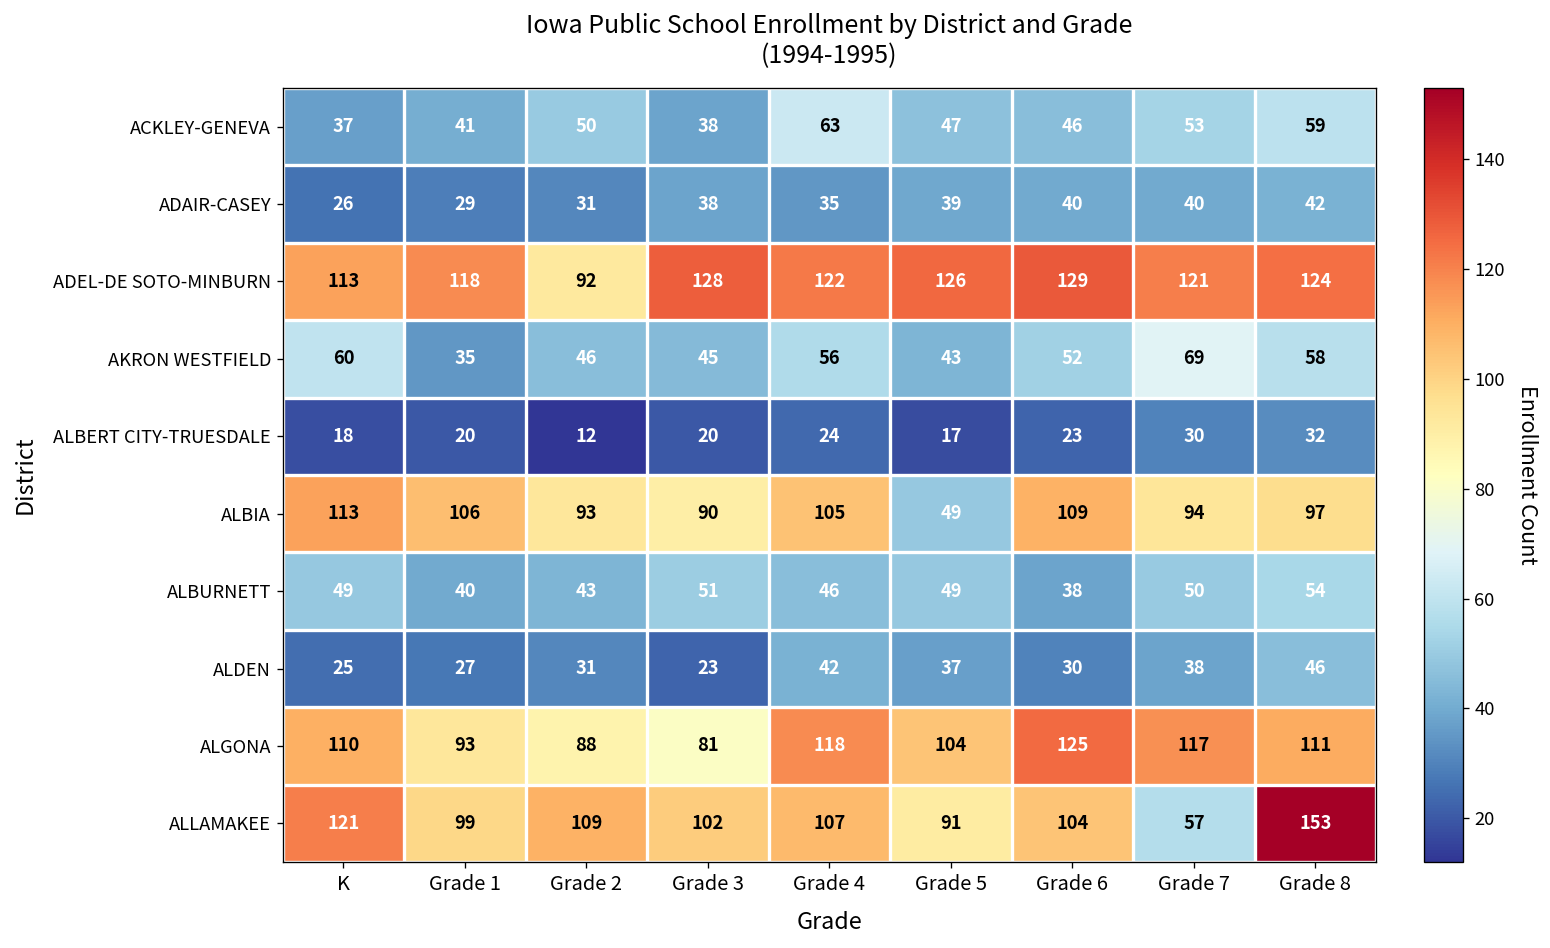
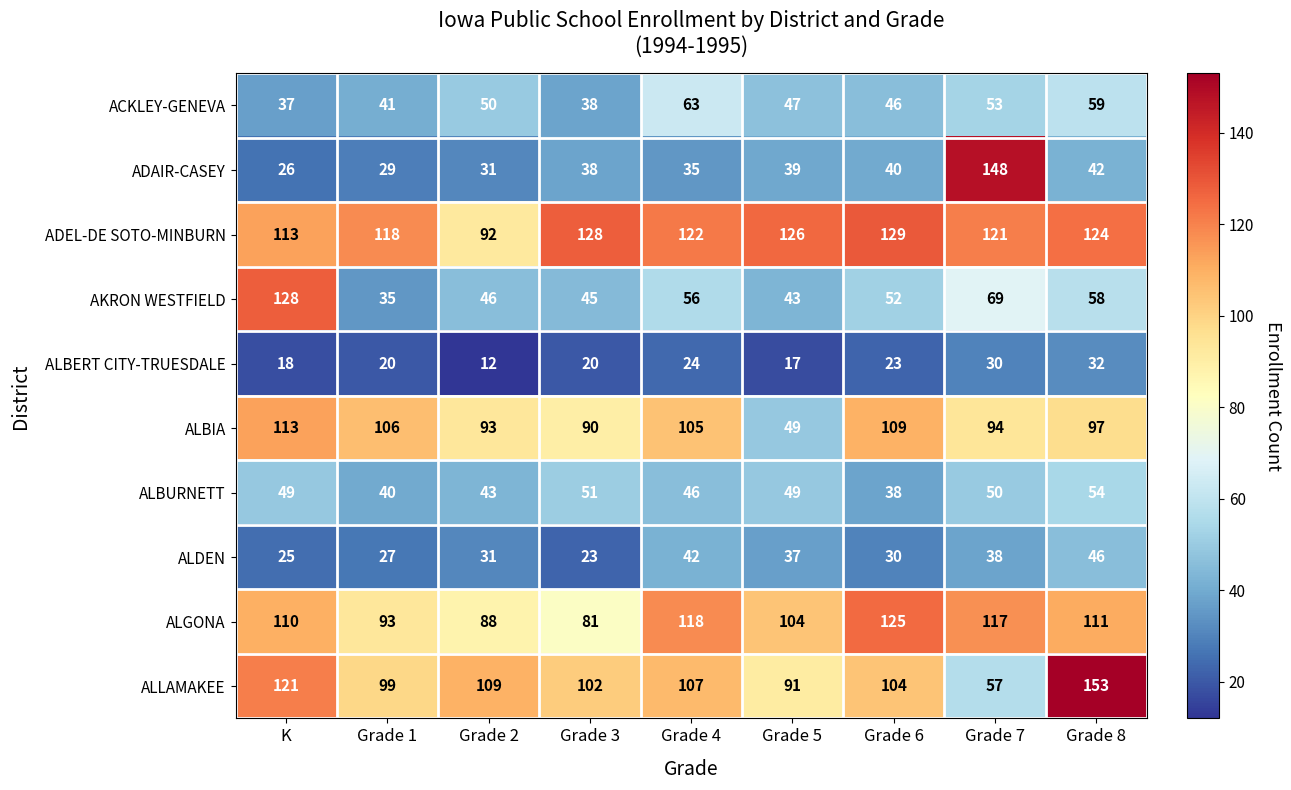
  {
    "ACKLEY-GENEVA": {
      "K": 37,
      "Grade 1": 41,
      "Grade 2": 50,
      "Grade 3": 38,
      "Grade 4": 63,
      "Grade 5": 47,
      "Grade 6": 46,
      "Grade 7": 53,
      "Grade 8": 59
    },
    "ADAIR-CASEY": {
      "K": 26,
      "Grade 1": 29,
      "Grade 2": 31,
      "Grade 3": 38,
      "Grade 4": 35,
      "Grade 5": 39,
      "Grade 6": 40,
-     "Grade 7": 40,
+     "Grade 7": 148,
      "Grade 8": 42
    },
    "ADEL-DE SOTO-MINBURN": {
      "K": 113,
      "Grade 1": 118,
      "Grade 2": 92,
      "Grade 3": 128,
      "Grade 4": 122,
      "Grade 5": 126,
      "Grade 6": 129,
      "Grade 7": 121,
      "Grade 8": 124
    },
    "AKRON WESTFIELD": {
-     "K": 60,
+     "K": 128,
      "Grade 1": 35,
      "Grade 2": 46,
      "Grade 3": 45,
      "Grade 4": 56,
      "Grade 5": 43,
      "Grade 6": 52,
      "Grade 7": 69,
      "Grade 8": 58
    },
    "ALBERT CITY-TRUESDALE": {
      "K": 18,
      "Grade 1": 20,
      "Grade 2": 12,
      "Grade 3": 20,
      "Grade 4": 24,
      "Grade 5": 17,
      "Grade 6": 23,
      "Grade 7": 30,
      "Grade 8": 32
    },
    "ALBIA": {
      "K": 113,
      "Grade 1": 106,
      "Grade 2": 93,
      "Grade 3": 90,
      "Grade 4": 105,
      "Grade 5": 49,
      "Grade 6": 109,
      "Grade 7": 94,
      "Grade 8": 97
    },
    "ALBURNETT": {
      "K": 49,
      "Grade 1": 40,
      "Grade 2": 43,
      "Grade 3": 51,
      "Grade 4": 46,
      "Grade 5": 49,
      "Grade 6": 38,
      "Grade 7": 50,
      "Grade 8": 54
    },
    "ALDEN": {
      "K": 25,
      "Grade 1": 27,
      "Grade 2": 31,
      "Grade 3": 23,
      "Grade 4": 42,
      "Grade 5": 37,
      "Grade 6": 30,
      "Grade 7": 38,
      "Grade 8": 46
    },
    "ALGONA": {
      "K": 110,
      "Grade 1": 93,
      "Grade 2": 88,
      "Grade 3": 81,
      "Grade 4": 118,
      "Grade 5": 104,
      "Grade 6": 125,
      "Grade 7": 117,
      "Grade 8": 111
    },
    "ALLAMAKEE": {
      "K": 121,
      "Grade 1": 99,
      "Grade 2": 109,
      "Grade 3": 102,
      "Grade 4": 107,
      "Grade 5": 91,
      "Grade 6": 104,
      "Grade 7": 57,
      "Grade 8": 153
    }
  }
